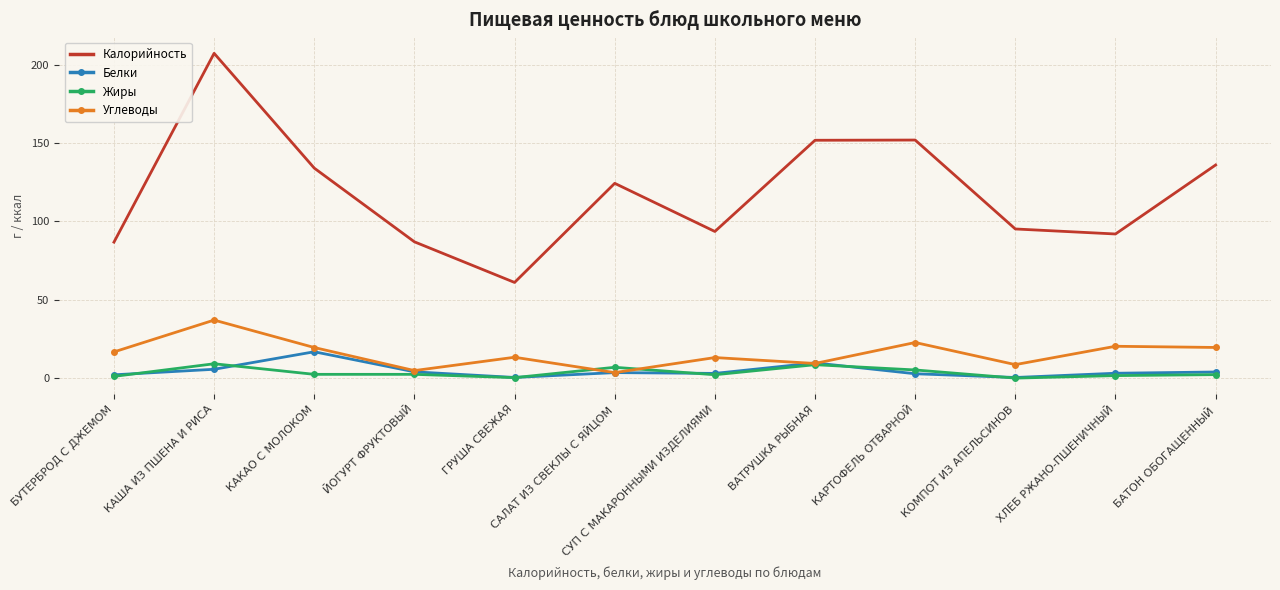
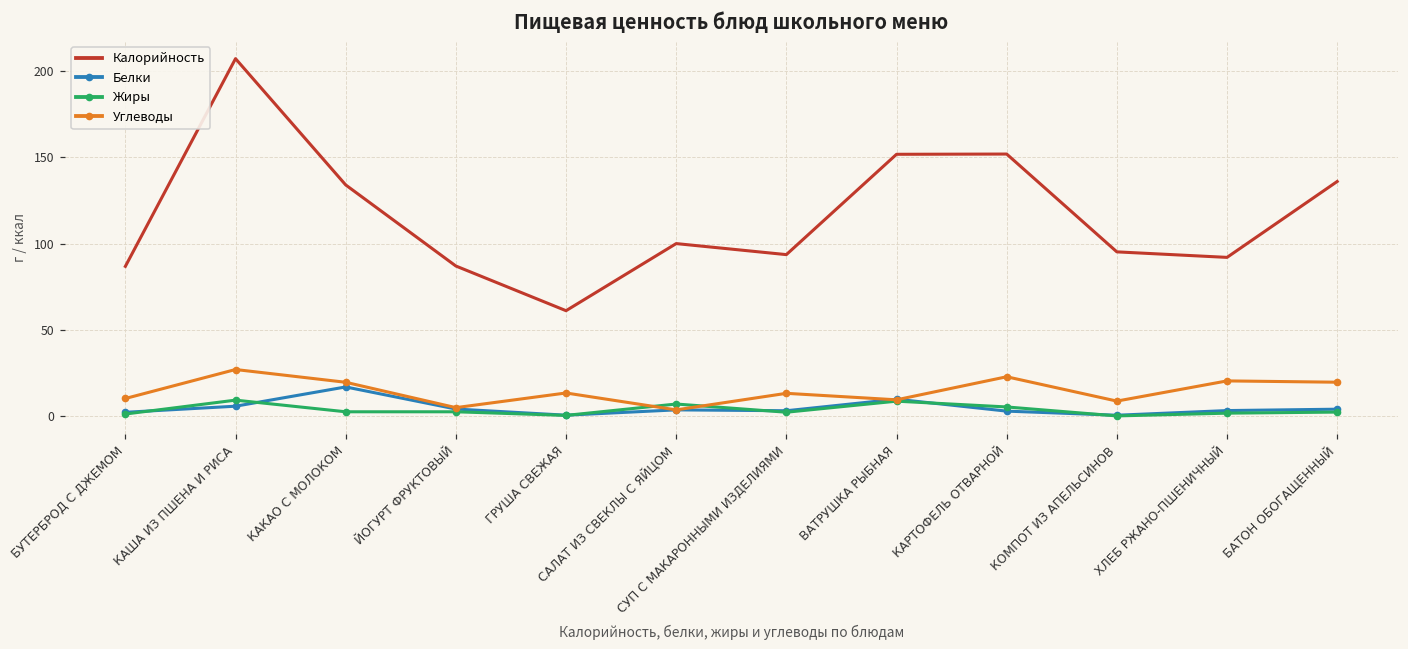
  {
    "Калорийность": {
      "БУТЕРБРОД С ДЖЕМОМ": 87,
      "КАША ИЗ ПШЕНА И РИСА": 207,
      "КАКАО С МОЛОКОМ": 134,
      "ЙОГУРТ ФРУКТОВЫЙ": 87,
      "ГРУША СВЕЖАЯ": 61,
-     "САЛАТ ИЗ СВЕКЛЫ С ЯЙЦОМ": 124,
+     "САЛАТ ИЗ СВЕКЛЫ С ЯЙЦОМ": 100,
      "СУП С МАКАРОННЫМИ ИЗДЕЛИЯМИ": 94,
      "ВАТРУШКА РЫБНАЯ": 152,
      "КАРТОФЕЛЬ ОТВАРНОЙ": 152,
      "КОМПОТ ИЗ АПЕЛЬСИНОВ": 95,
      "ХЛЕБ РЖАНО-ПШЕНИЧНЫЙ": 92,
      "БАТОН ОБОГАЩЕННЫЙ": 136
    },
    "Белки": {
      "КАША ИЗ ПШЕНА И РИСА": 6,
      "КАКАО С МОЛОКОМ": 17,
      "КАРТОФЕЛЬ ОТВАРНОЙ": 3,
      "БАТОН ОБОГАЩЕННЫЙ": 4
    },
    "Жиры": {
      "КАША ИЗ ПШЕНА И РИСА": 9,
      "КАКАО С МОЛОКОМ": 3,
      "САЛАТ ИЗ СВЕКЛЫ С ЯЙЦОМ": 7,
      "КАРТОФЕЛЬ ОТВАРНОЙ": 5,
      "БАТОН ОБОГАЩЕННЫЙ": 2
    },
    "Углеводы": {
-     "БУТЕРБРОД С ДЖЕМОМ": 17,
-     "КАША ИЗ ПШЕНА И РИСА": 37,
+     "БУТЕРБРОД С ДЖЕМОМ": 10,
+     "КАША ИЗ ПШЕНА И РИСА": 27,
      "КАКАО С МОЛОКОМ": 20,
      "ГРУША СВЕЖАЯ": 13,
      "СУП С МАКАРОННЫМИ ИЗДЕЛИЯМИ": 13,
      "КАРТОФЕЛЬ ОТВАРНОЙ": 23,
      "КОМПОТ ИЗ АПЕЛЬСИНОВ": 9,
      "ХЛЕБ РЖАНО-ПШЕНИЧНЫЙ": 20,
      "БАТОН ОБОГАЩЕННЫЙ": 20
    }
  }
